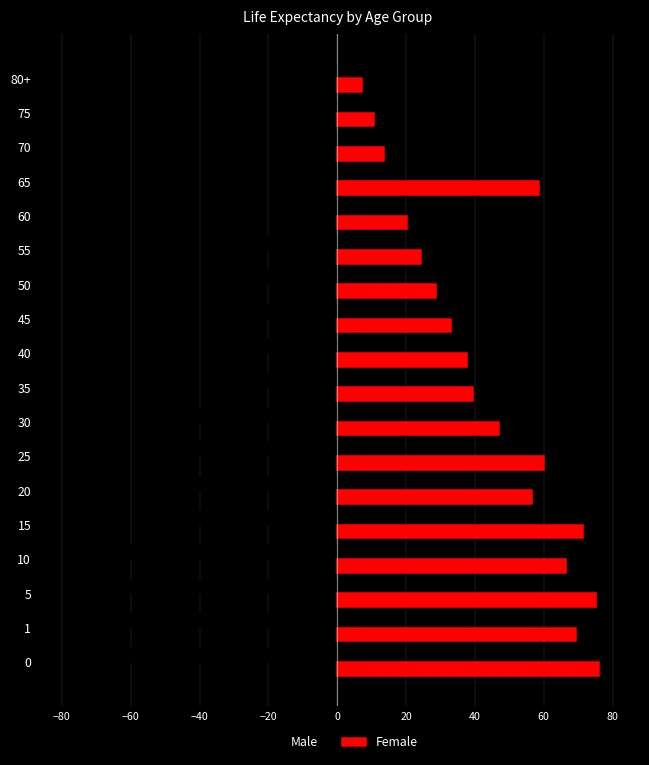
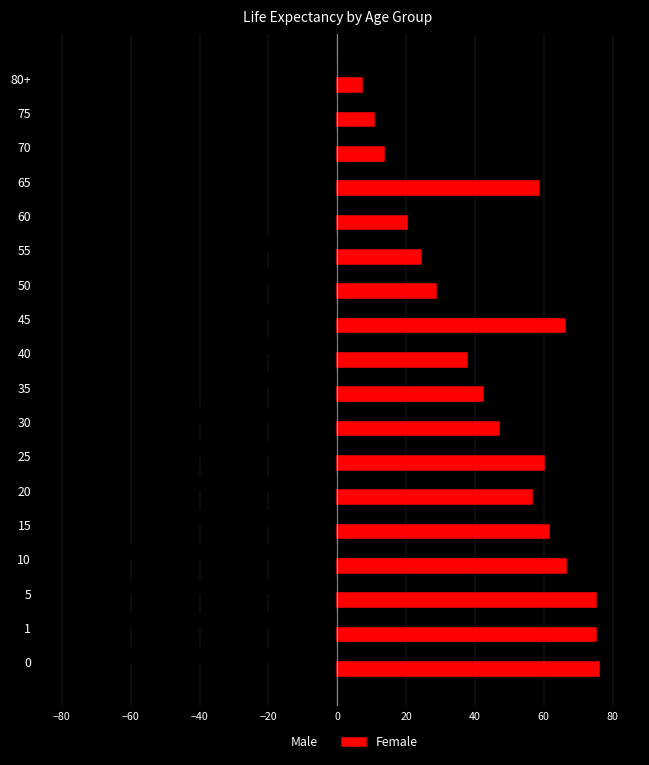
  {
    "Male": {
      "80+": -6,
      "75": -9,
      "70": -7,
      "65": -15,
      "60": -18,
      "55": -22,
      "50": -25,
      "45": -30,
      "40": -34,
      "35": -39,
      "30": -44,
      "25": -48,
      "20": -53,
      "15": -58,
      "10": -63,
      "5": -68,
      "1": -71,
      "0": -72
    },
    "Female": {
      "80+": 7,
      "75": 11,
      "70": 14,
      "65": 59,
      "60": 20,
      "55": 24,
      "50": 29,
-     "45": 33,
+     "45": 66,
      "40": 38,
-     "35": 39,
+     "35": 42,
      "30": 47,
      "25": 60,
      "20": 57,
-     "15": 71,
+     "15": 62,
      "10": 67,
      "5": 75,
-     "1": 69,
+     "1": 75,
      "0": 76
    }
  }
